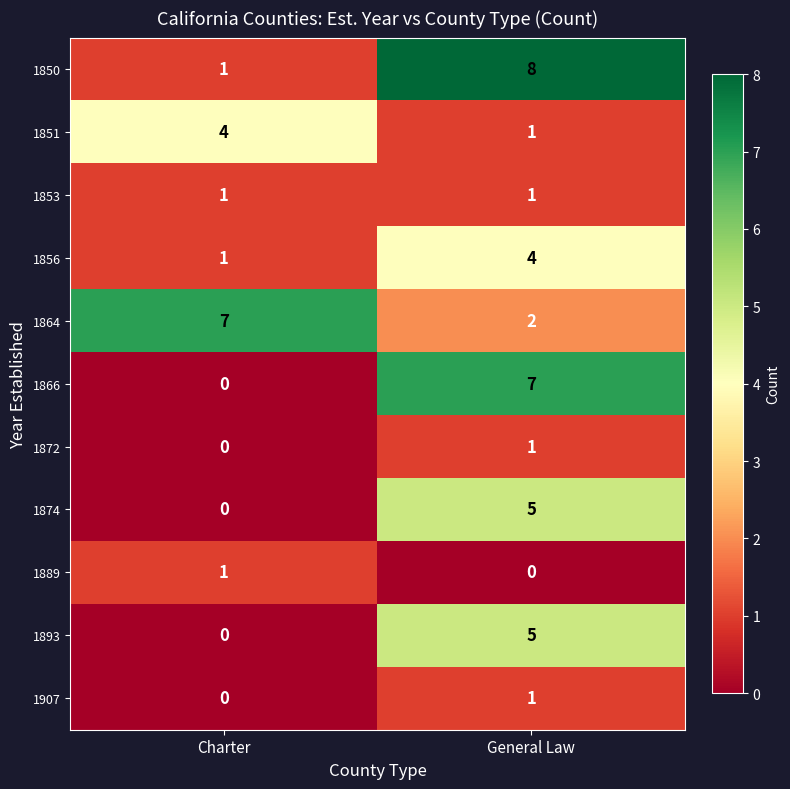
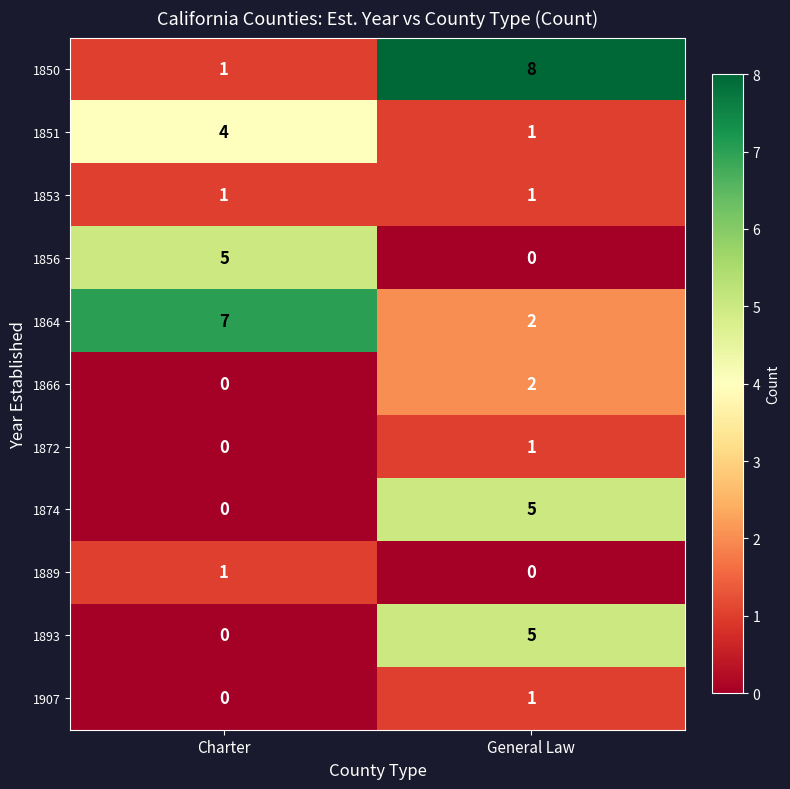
  {
    "1850": {
      "Charter": 1,
      "General Law": 8
    },
    "1851": {
      "Charter": 4,
      "General Law": 1
    },
    "1853": {
      "Charter": 1,
      "General Law": 1
    },
    "1856": {
-     "Charter": 1,
-     "General Law": 4
+     "Charter": 5,
+     "General Law": 0
    },
    "1864": {
      "Charter": 7,
      "General Law": 2
    },
    "1866": {
      "Charter": 0,
-     "General Law": 7
+     "General Law": 2
    },
    "1872": {
      "Charter": 0,
      "General Law": 1
    },
    "1874": {
      "Charter": 0,
      "General Law": 5
    },
    "1889": {
      "Charter": 1,
      "General Law": 0
    },
    "1893": {
      "Charter": 0,
      "General Law": 5
    },
    "1907": {
      "Charter": 0,
      "General Law": 1
    }
  }
